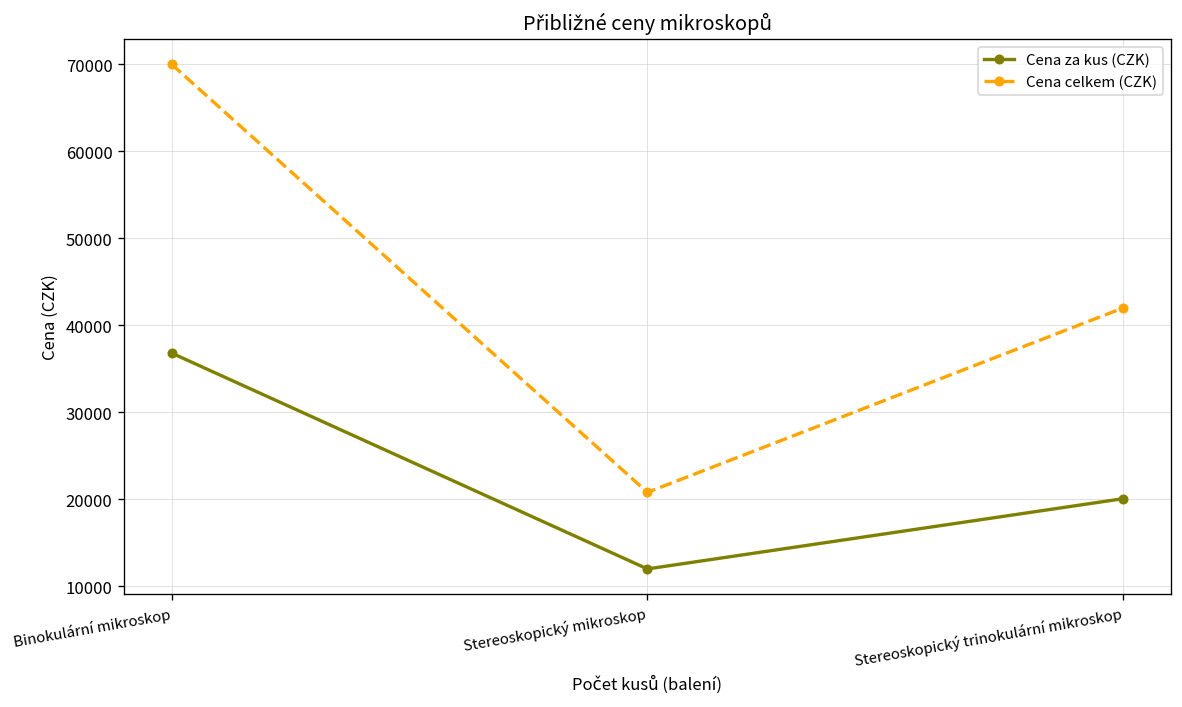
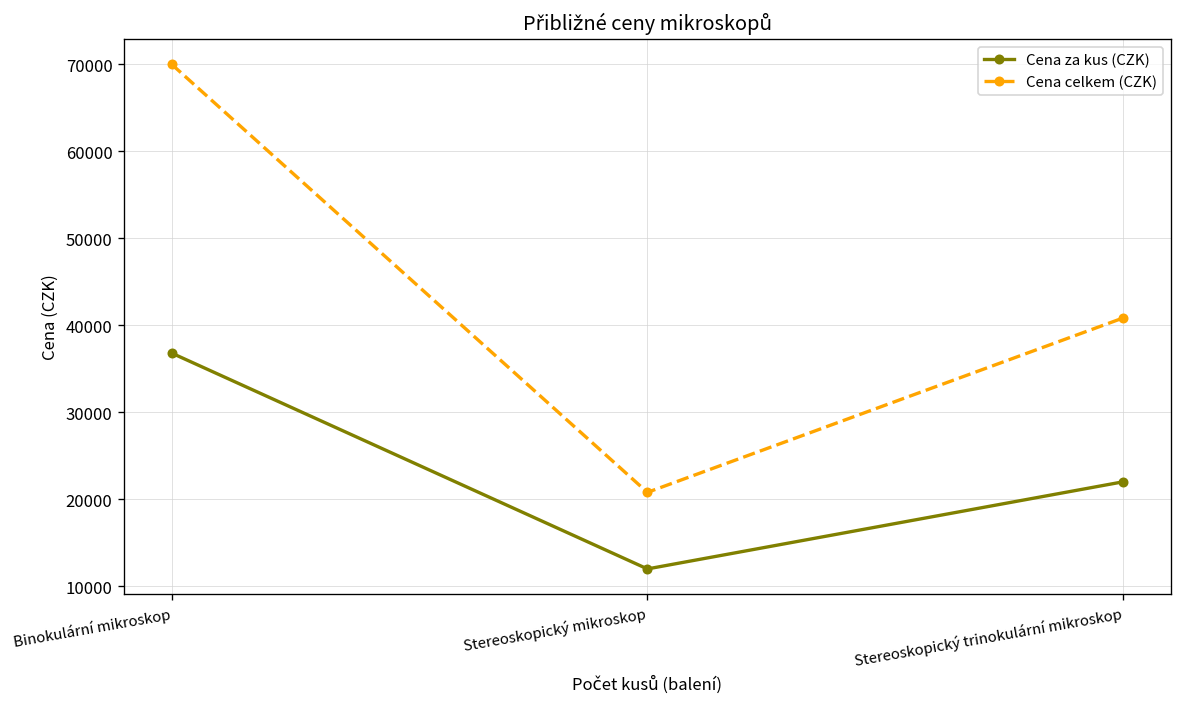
  {
    "Cena za kus (CZK)": {
      "Binokulární mikroskop": 37000,
      "Stereoskopický mikroskop": 12000,
-     "Stereoskopický trinokulární mikroskop": 20000
+     "Stereoskopický trinokulární mikroskop": 22000
    },
    "Cena celkem (CZK)": {
      "Binokulární mikroskop": 70000,
      "Stereoskopický mikroskop": 21000,
-     "Stereoskopický trinokulární mikroskop": 42000
+     "Stereoskopický trinokulární mikroskop": 41000
    }
  }
